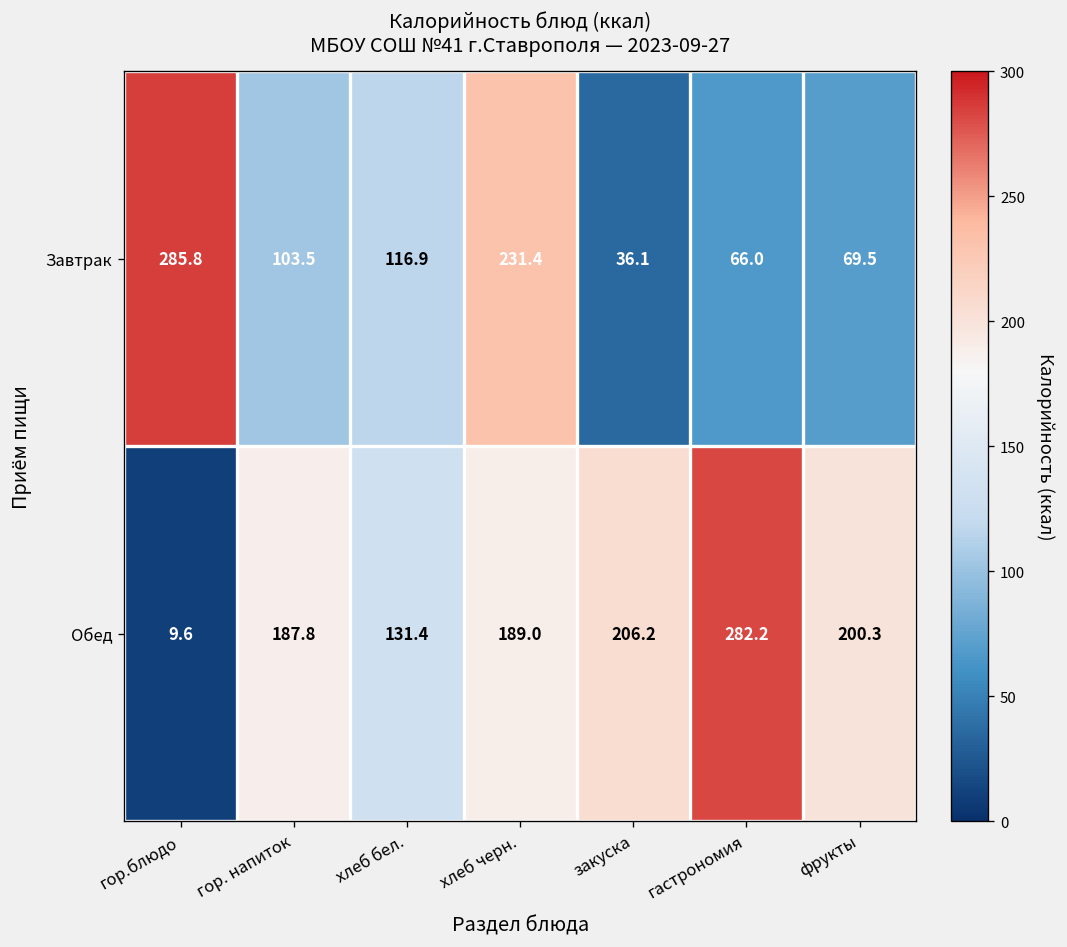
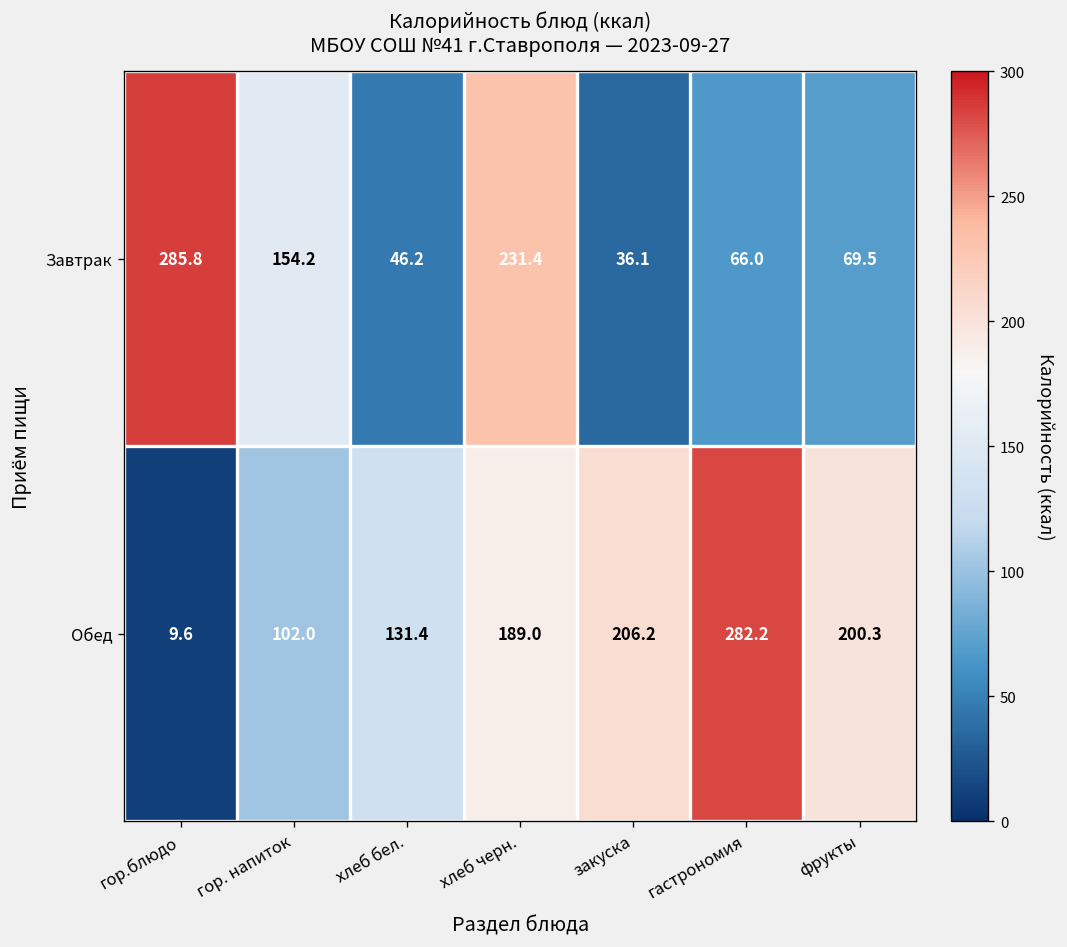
  {
    "Завтрак": {
      "гор.блюдо": 285.8,
-     "гор. напиток": 103.5,
-     "хлеб бел.": 116.9,
+     "гор. напиток": 154.2,
+     "хлеб бел.": 46.2,
      "хлеб черн.": 231.4,
      "закуска": 36.1,
      "гастрономия": 66.0,
      "фрукты": 69.5
    },
    "Обед": {
      "гор.блюдо": 9.6,
-     "гор. напиток": 187.8,
+     "гор. напиток": 102.0,
      "хлеб бел.": 131.4,
      "хлеб черн.": 189.0,
      "закуска": 206.2,
      "гастрономия": 282.2,
      "фрукты": 200.3
    }
  }
